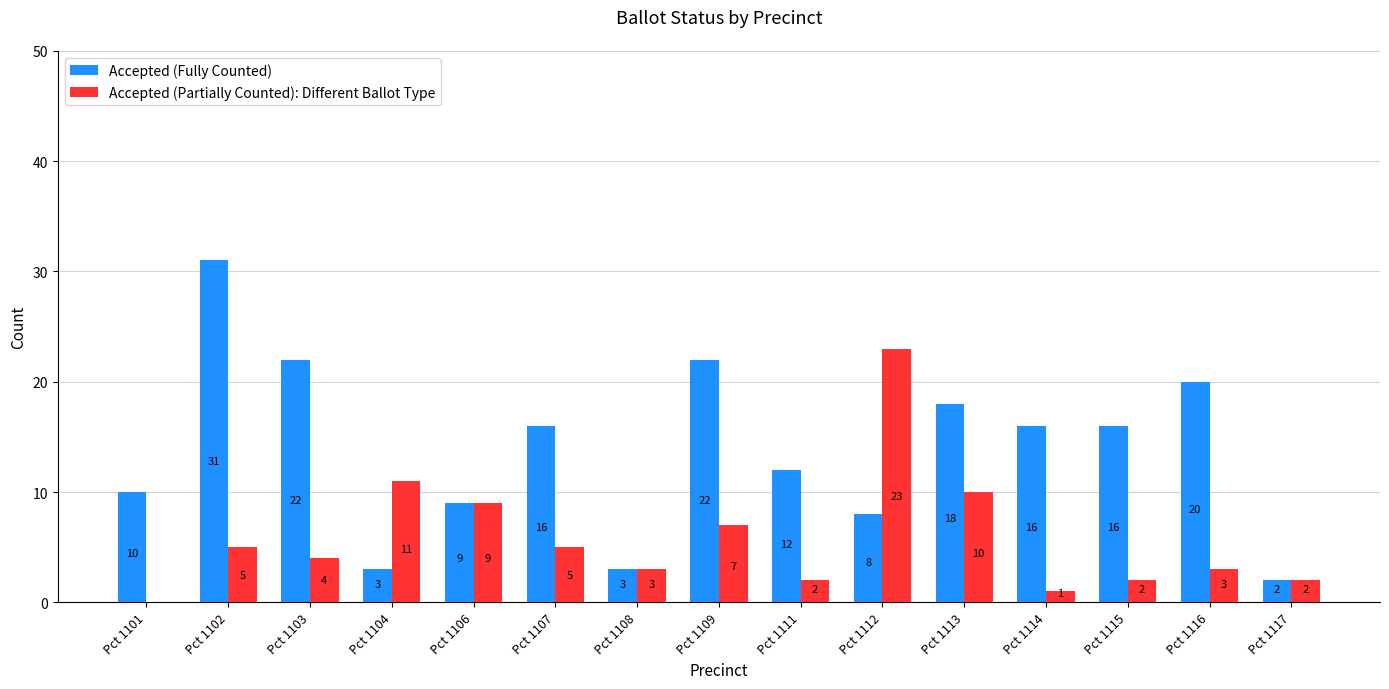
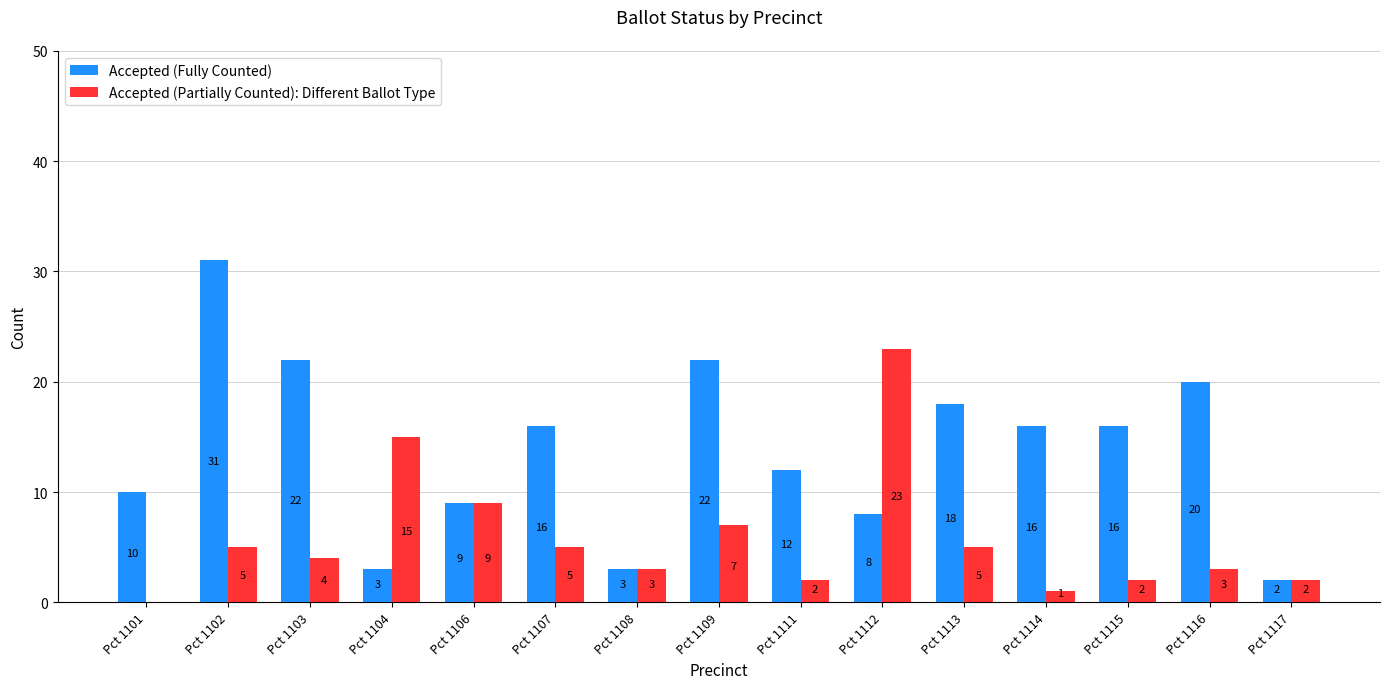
  {
    "Accepted (Fully Counted)": {
      "Pct 1101": 10,
      "Pct 1102": 31,
      "Pct 1103": 22,
      "Pct 1104": 3,
      "Pct 1106": 9,
      "Pct 1107": 16,
      "Pct 1108": 3,
      "Pct 1109": 22,
      "Pct 1111": 12,
      "Pct 1112": 8,
      "Pct 1113": 18,
      "Pct 1114": 16,
      "Pct 1115": 16,
      "Pct 1116": 20,
      "Pct 1117": 2
    },
    "Accepted (Partially Counted): Different Ballot Type": {
      "Pct 1102": 5,
      "Pct 1103": 4,
-     "Pct 1104": 11,
+     "Pct 1104": 15,
      "Pct 1106": 9,
      "Pct 1107": 5,
      "Pct 1108": 3,
      "Pct 1109": 7,
      "Pct 1111": 2,
      "Pct 1112": 23,
-     "Pct 1113": 10,
+     "Pct 1113": 5,
      "Pct 1114": 1,
      "Pct 1115": 2,
      "Pct 1116": 3,
      "Pct 1117": 2
    }
  }
